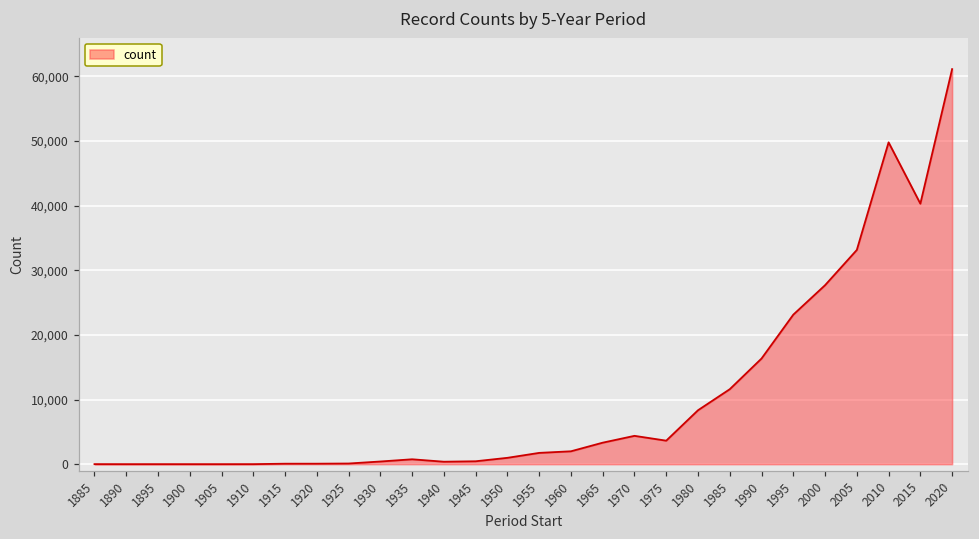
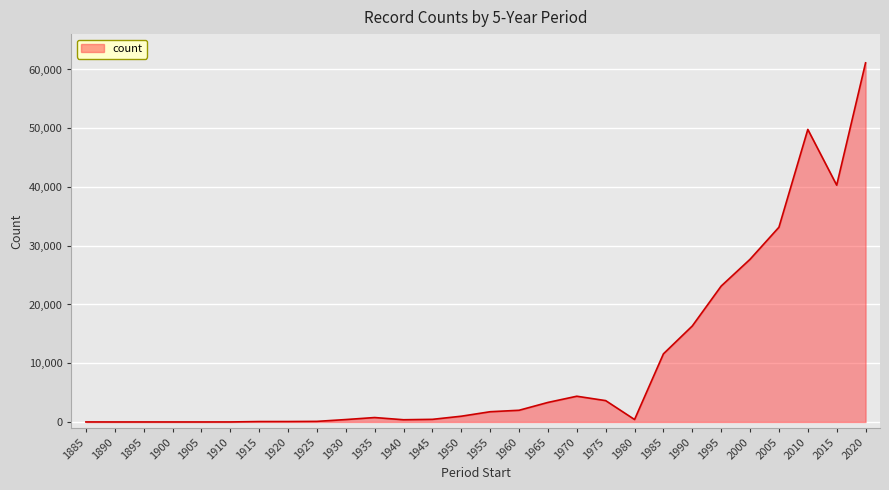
  {
    "1885": "0",
    "1890": "0",
    "1895": "0",
    "1900": "0",
    "1905": "0",
    "1910": "0",
    "1915": "0",
    "1920": "0",
    "1925": "0",
    "1930": "0",
    "1935": "1,000",
    "1940": "0",
    "1945": "0",
    "1950": "1,000",
    "1955": "2,000",
    "1960": "2,000",
    "1965": "3,000",
    "1970": "4,000",
    "1975": "4,000",
-   "1980": "8,000",
+   "1980": "0",
    "1985": "12,000",
    "1990": "16,000",
    "1995": "23,000",
    "2000": "28,000",
    "2005": "33,000",
    "2010": "50,000",
    "2015": "40,000",
    "2020": "61,000"
  }
